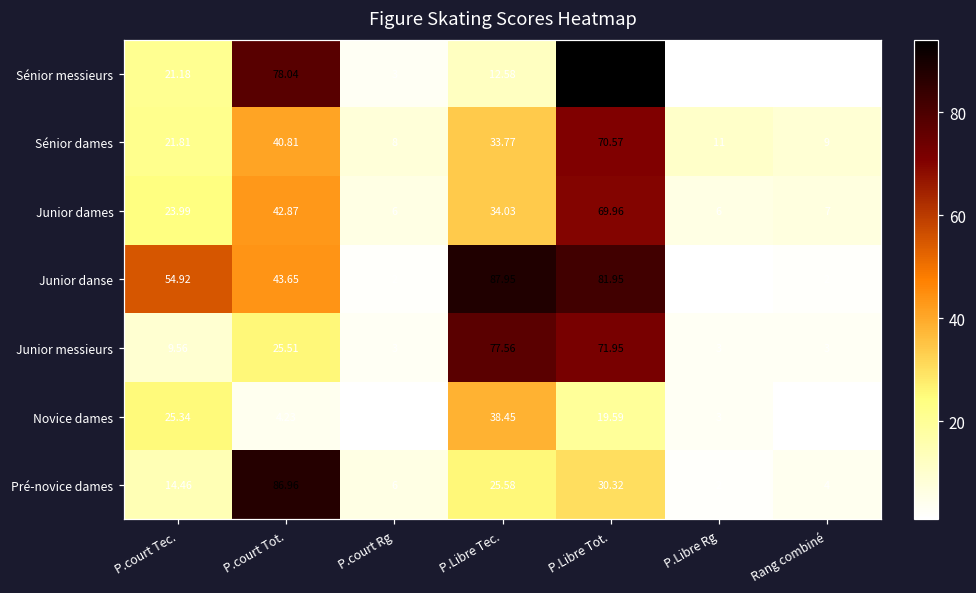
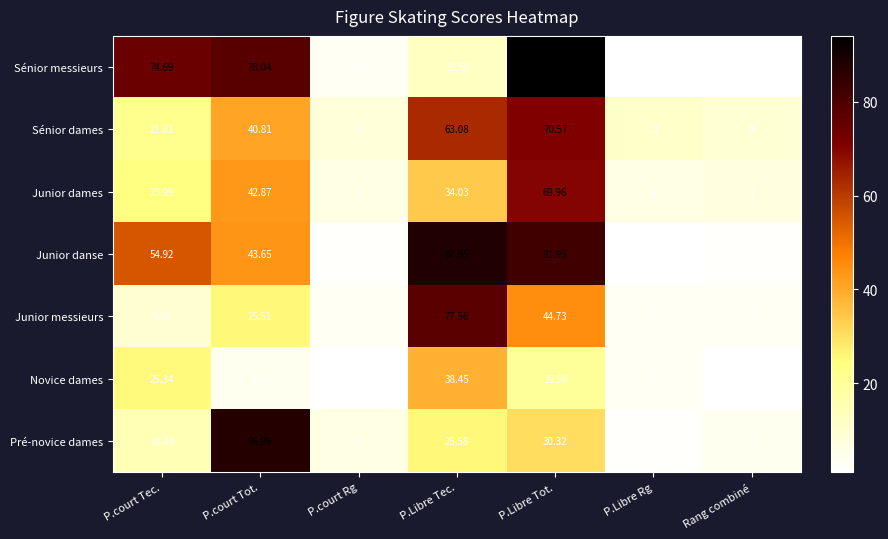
  {
    "Sénior messieurs": {
-     "P.court Tec.": 21.18,
+     "P.court Tec.": 74.69,
      "P.court Tot.": 78.04,
      "P.Libre Tec.": 12.58
    },
    "Sénior dames": {
      "P.court Tec.": 21.81,
      "P.court Tot.": 40.81,
-     "P.Libre Tec.": 33.77,
+     "P.Libre Tec.": 63.08,
      "P.Libre Tot.": 70.57,
      "P.Libre Rg": 11
    },
    "Junior dames": {
      "P.court Tec.": 23.99,
      "P.court Tot.": 42.87,
      "P.Libre Tec.": 34.03,
      "P.Libre Tot.": 69.96
    },
    "Junior danse": {
      "P.court Tec.": 54.92,
      "P.court Tot.": 43.65,
      "P.Libre Tot.": 81.95
    },
    "Junior messieurs": {
      "P.court Tot.": 25.51,
      "P.Libre Tec.": 77.56,
-     "P.Libre Tot.": 71.95
+     "P.Libre Tot.": 44.73
    },
    "Novice dames": {
      "P.court Tec.": 25.34,
      "P.Libre Tec.": 38.45,
      "P.Libre Tot.": 19.59
    },
    "Pré-novice dames": {
      "P.court Tec.": 14.46,
      "P.Libre Tec.": 25.58,
      "P.Libre Tot.": 30.32
    }
  }
